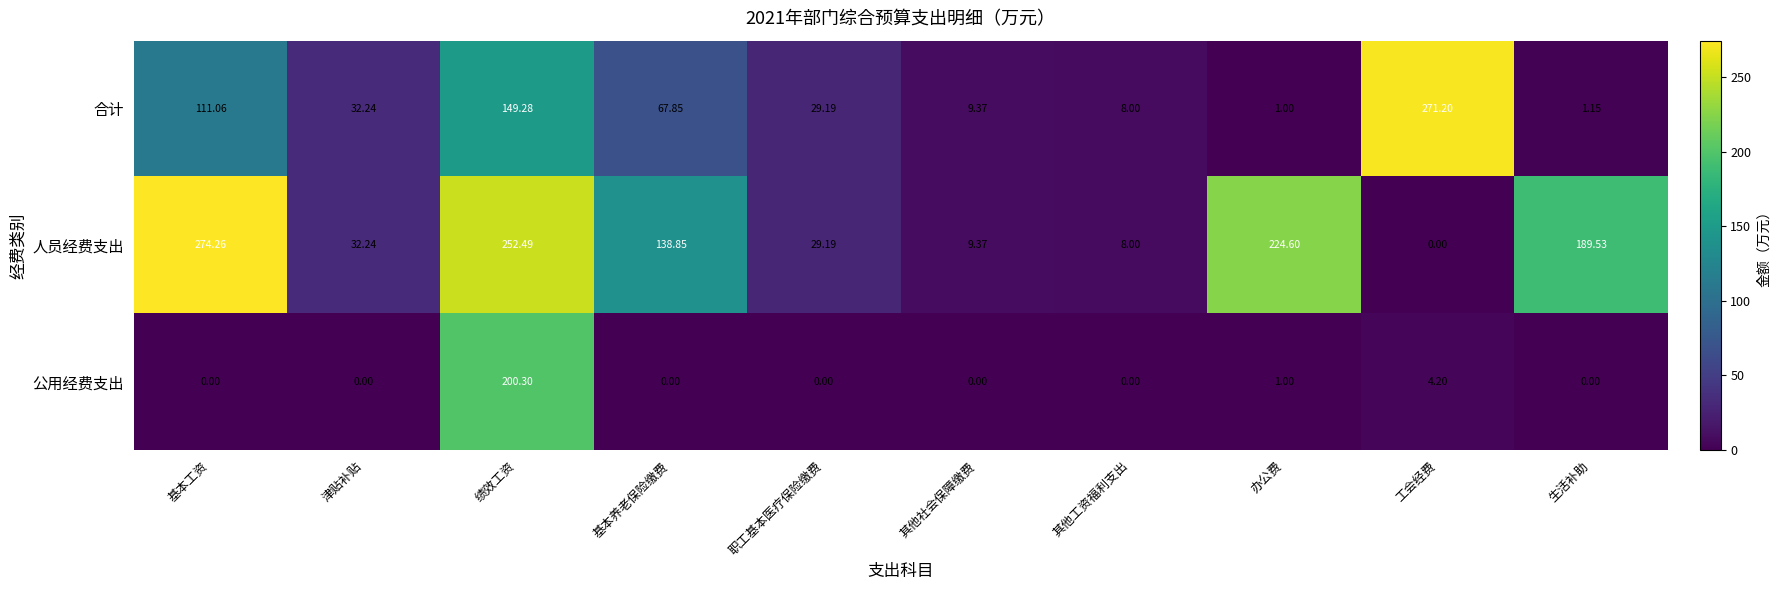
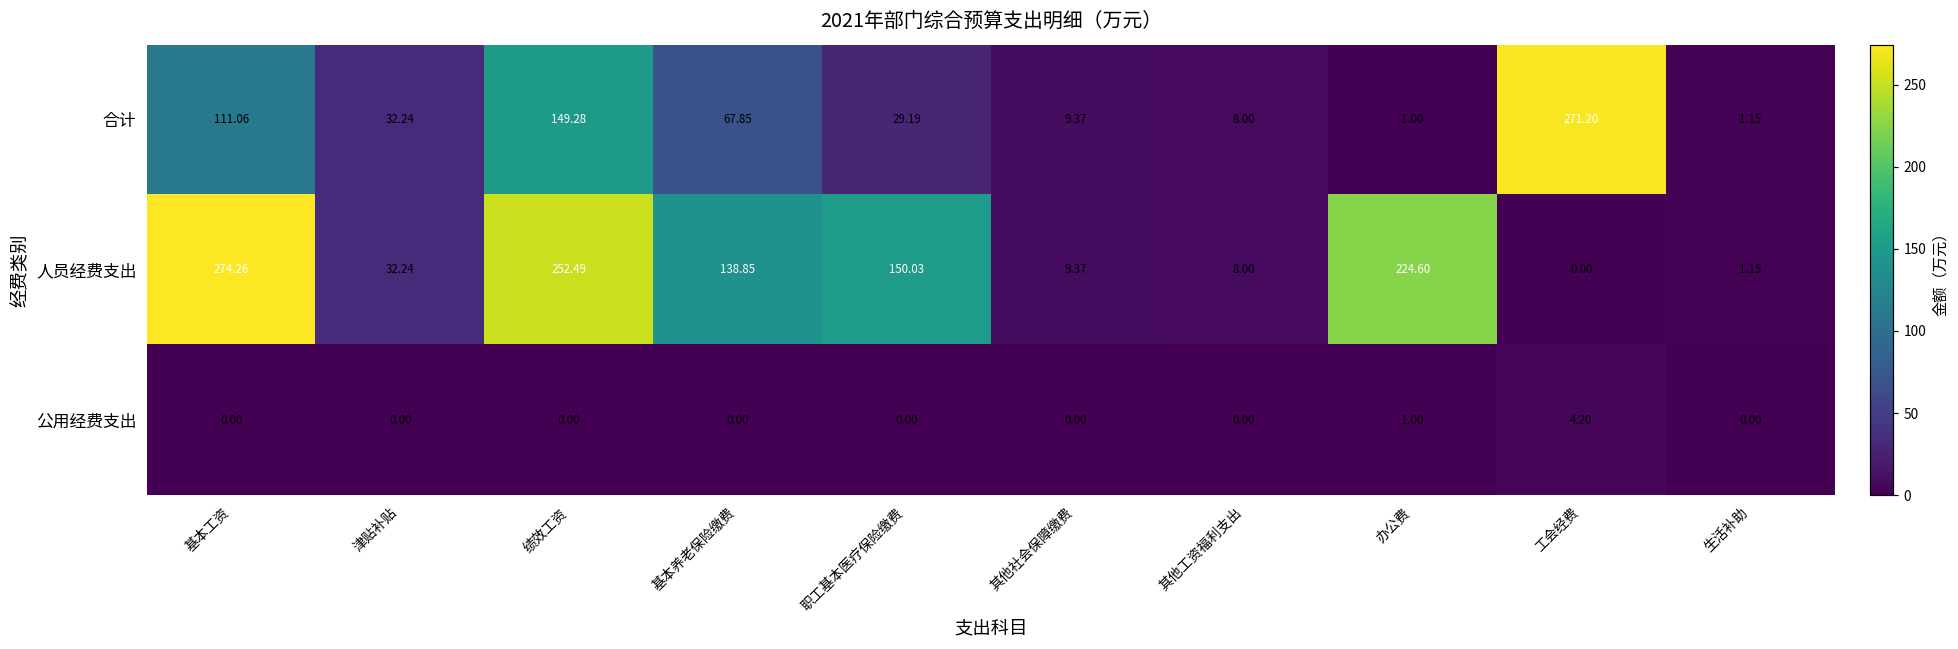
  {
    "合计": {
      "基本工资": 111.06,
      "津贴补贴": 32.24,
      "绩效工资": 149.28,
      "基本养老保险缴费": 67.85,
      "职工基本医疗保险缴费": 29.19,
      "其他社会保障缴费": 9.37,
      "其他工资福利支出": 8.00,
      "办公费": 1.00,
      "工会经费": 271.20,
      "生活补助": 1.15
    },
    "人员经费支出": {
      "基本工资": 274.26,
      "津贴补贴": 32.24,
      "绩效工资": 252.49,
      "基本养老保险缴费": 138.85,
-     "职工基本医疗保险缴费": 29.19,
+     "职工基本医疗保险缴费": 150.03,
      "其他社会保障缴费": 9.37,
      "其他工资福利支出": 8.00,
      "办公费": 224.60,
      "工会经费": 0.00,
-     "生活补助": 189.53
+     "生活补助": 1.15
    },
    "公用经费支出": {
      "基本工资": 0.00,
      "津贴补贴": 0.00,
-     "绩效工资": 200.30,
+     "绩效工资": 0.00,
      "基本养老保险缴费": 0.00,
      "职工基本医疗保险缴费": 0.00,
      "其他社会保障缴费": 0.00,
      "其他工资福利支出": 0.00,
      "办公费": 1.00,
      "工会经费": 4.20,
      "生活补助": 0.00
    }
  }
